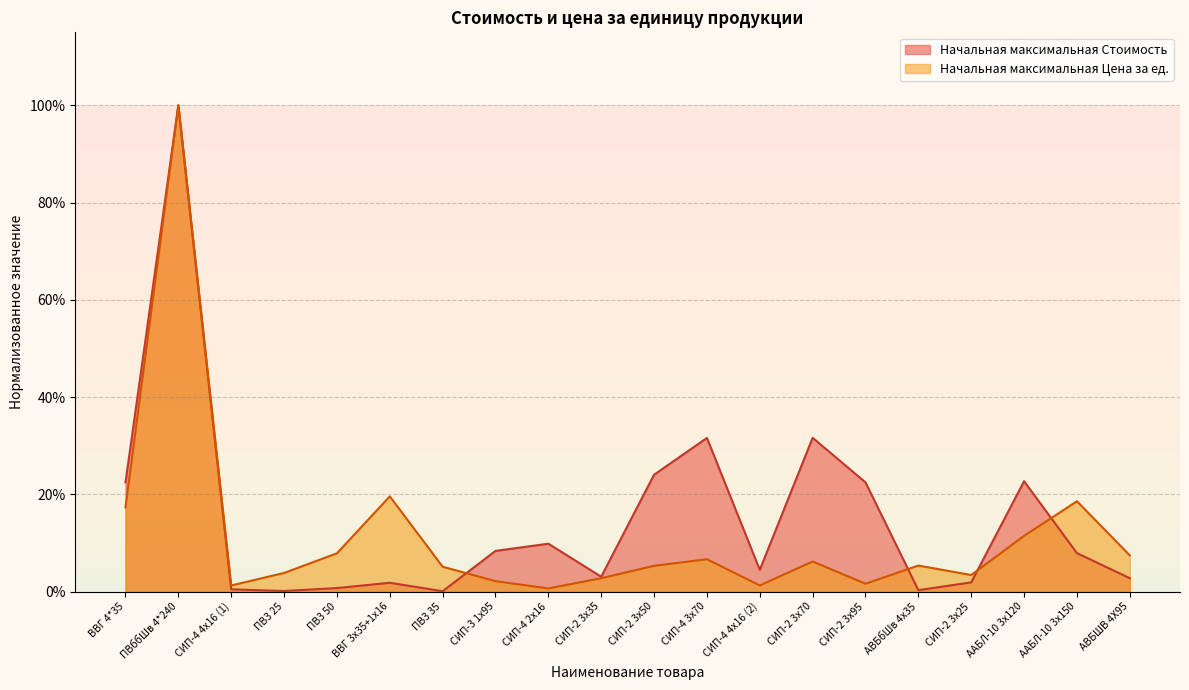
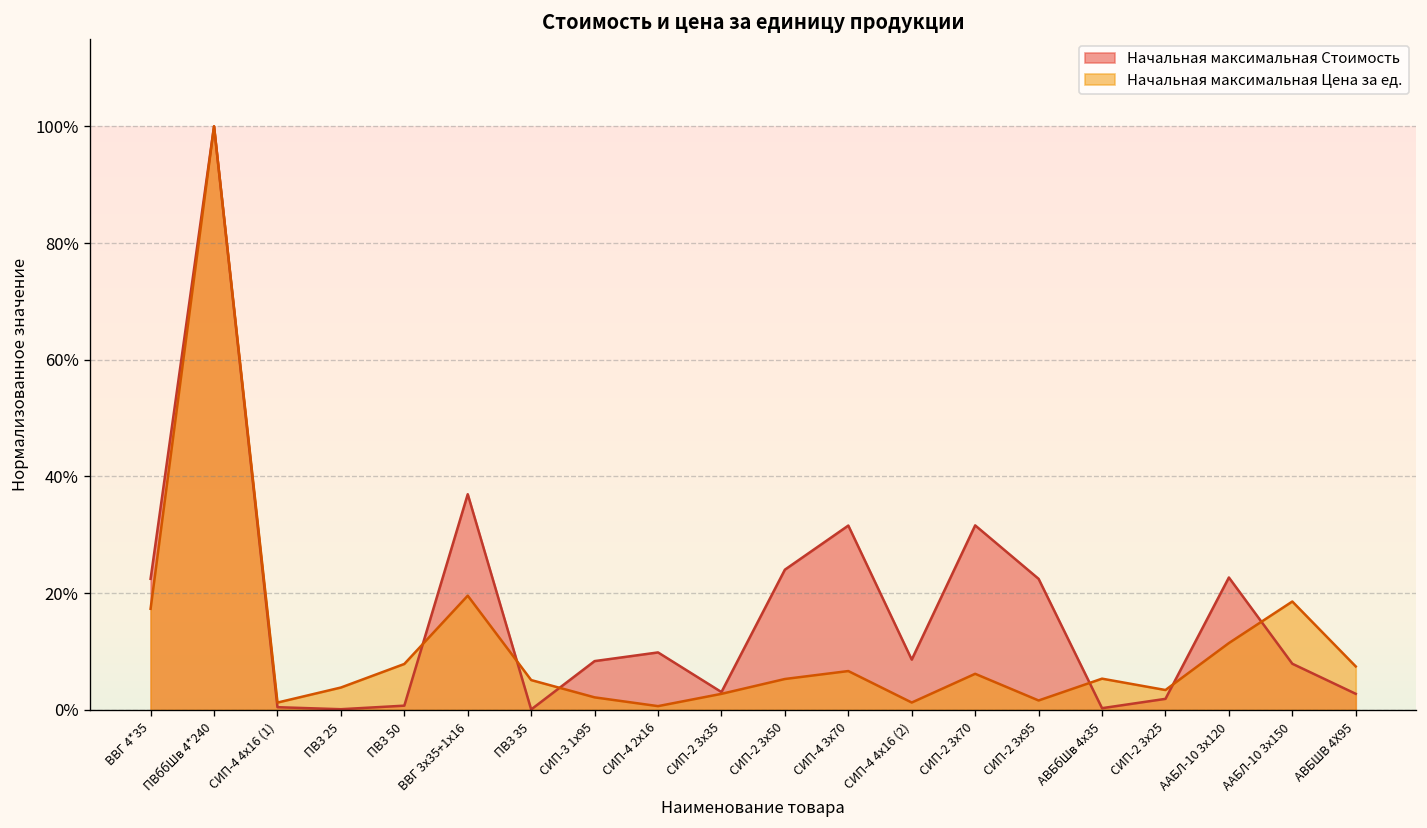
  {
    "Начальная максимальная Стоимость": {
      "ВВГ 4*35": "22%",
      "СИП-4 4х16 (1)": "0%",
      "ПВ3 25": "0%",
      "ПВ3 50": "1%",
-     "ВВГ 3х35+1х16": "2%",
+     "ВВГ 3х35+1х16": "37%",
      "ПВ3 35": "0%",
      "СИП-3 1х95": "8%",
      "СИП-4 2х16": "10%",
      "СИП-2 3х50": "24%",
      "СИП-4 3х70": "32%",
-     "СИП-4 4х16 (2)": "4%",
+     "СИП-4 4х16 (2)": "9%",
      "СИП-2 3х70": "32%",
      "СИП-2 3х95": "22%",
      "АВБбШв 4х35": "0%",
      "СИП-2 3х25": "2%",
      "ААБЛ-10 3х120": "23%",
      "ААБЛ-10 3х150": "8%",
      "АВБШВ 4Х95": "3%"
    },
    "Начальная максимальная Цена за ед.": {
      "ВВГ 4*35": "17%",
      "СИП-4 4х16 (1)": "1%",
      "ПВ3 25": "4%",
      "ПВ3 50": "8%",
      "ВВГ 3х35+1х16": "20%",
      "ПВ3 35": "5%",
      "СИП-3 1х95": "2%",
      "СИП-4 2х16": "1%",
      "СИП-2 3х50": "5%",
      "СИП-4 3х70": "7%",
      "СИП-4 4х16 (2)": "1%",
      "СИП-2 3х70": "6%",
      "СИП-2 3х95": "2%",
      "АВБбШв 4х35": "5%",
      "СИП-2 3х25": "3%",
      "ААБЛ-10 3х120": "11%",
      "ААБЛ-10 3х150": "19%",
      "АВБШВ 4Х95": "7%"
    }
  }
